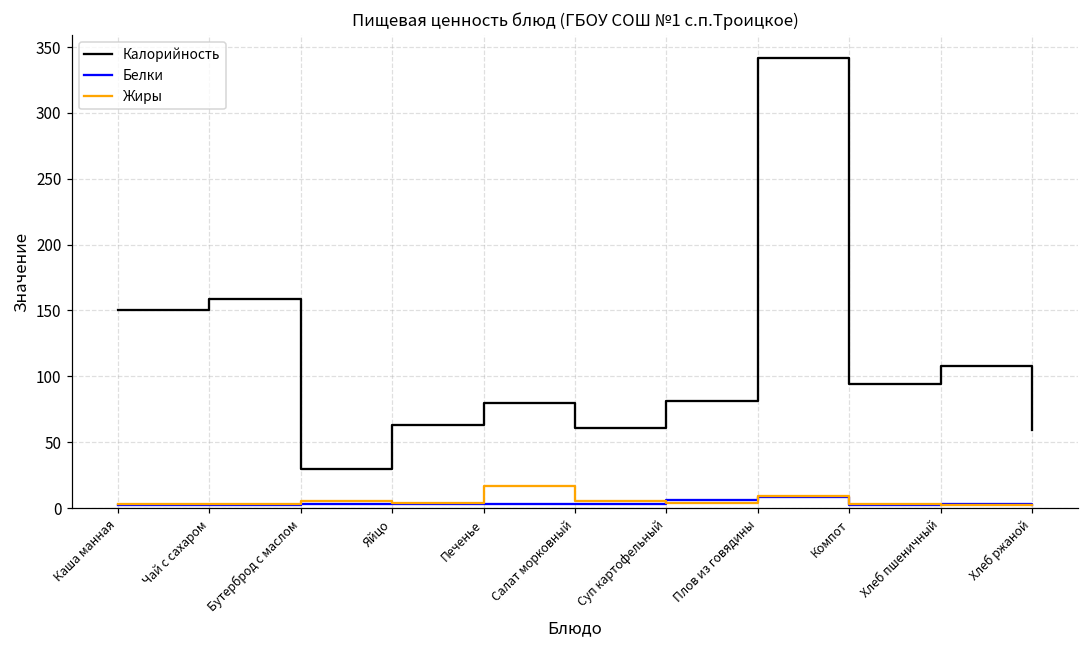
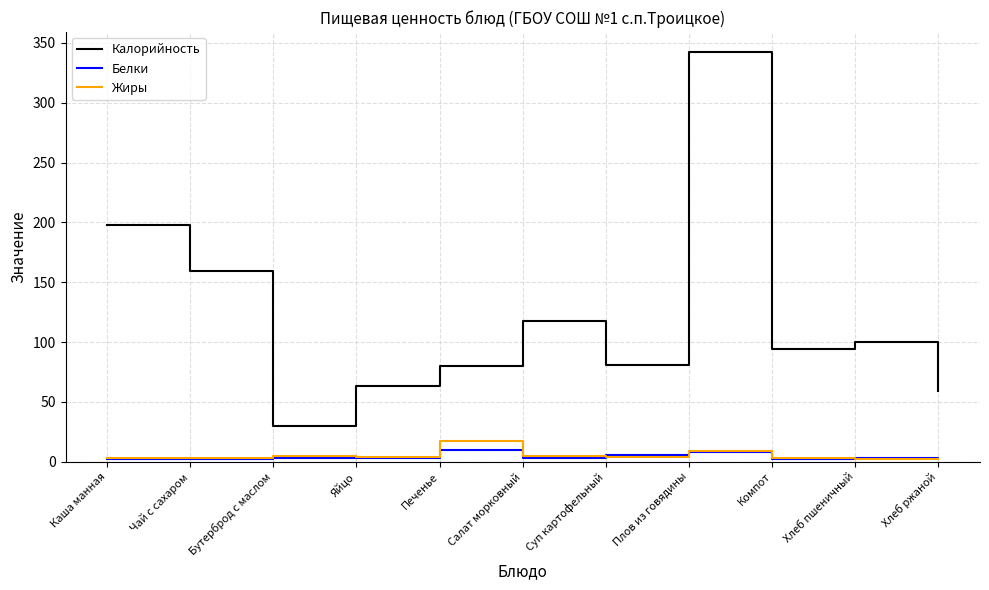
  {
    "Калорийность": {
-     "Каша манная": 150,
+     "Каша манная": 198,
      "Чай с сахаром": 159,
      "Бутерброд с маслом": 30,
      "Яйцо": 63,
      "Печенье": 80,
-     "Салат морковный": 61,
+     "Салат морковный": 118,
      "Суп картофельный": 81,
      "Плов из говядины": 342,
      "Компот": 94,
-     "Хлеб пшеничный": 108,
+     "Хлеб пшеничный": 100,
      "Хлеб ржаной": 59
    },
    "Белки": {
-     "Печенье": 3
+     "Печенье": 10
    },
    "Жиры": {
      "Печенье": 17
    }
  }
